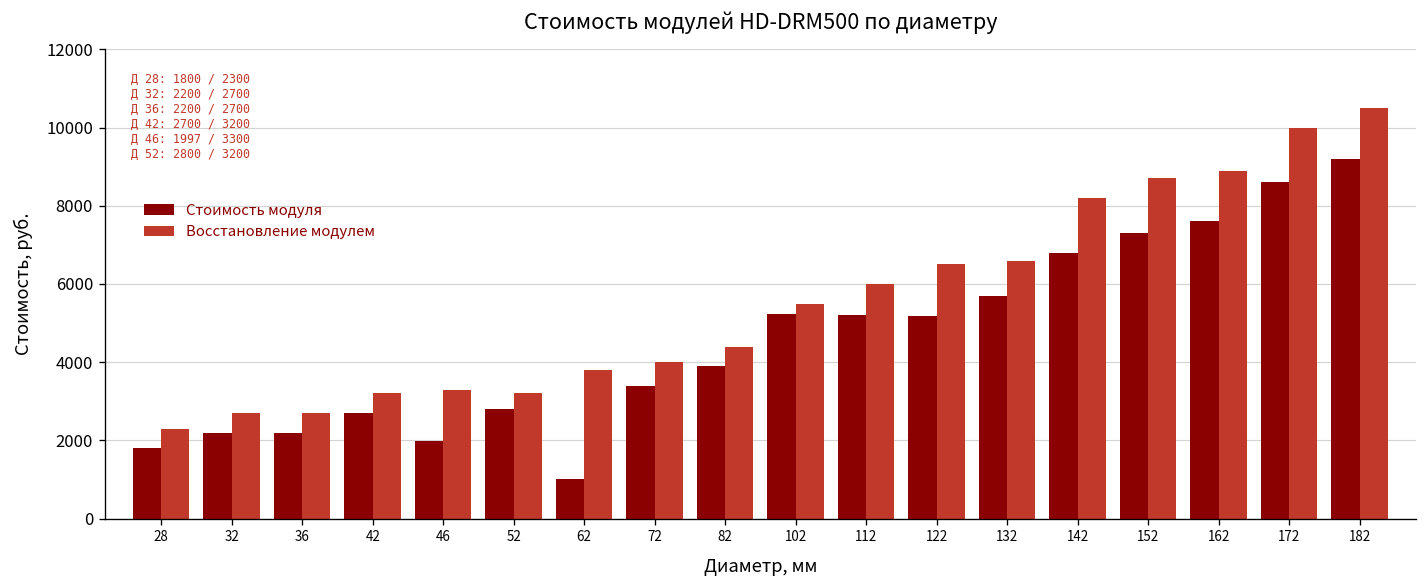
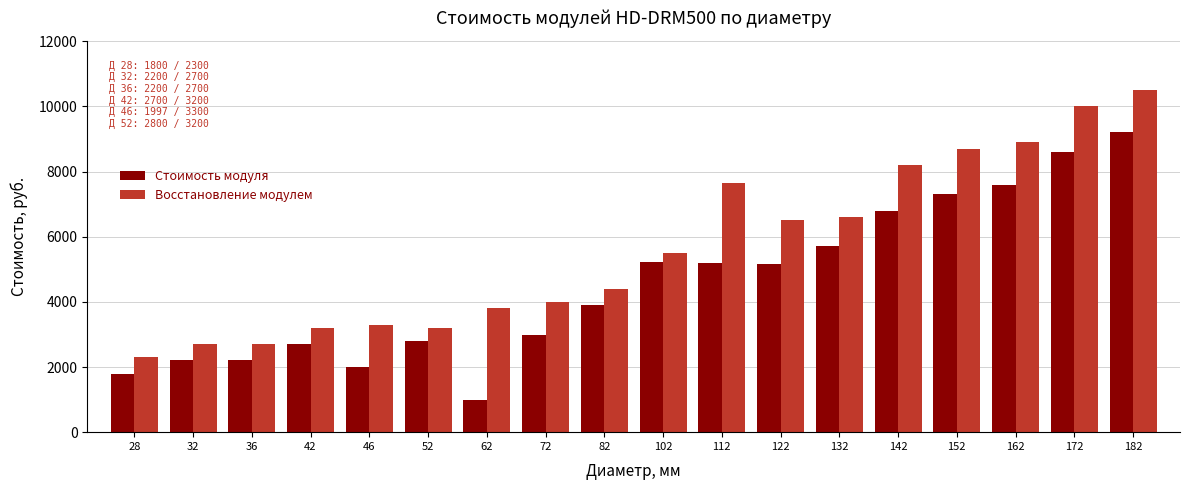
  {
    "Стоимость модуля": {
      "28": 1800,
      "32": 2200,
      "36": 2200,
      "42": 2700,
      "46": 2000,
      "52": 2800,
      "62": 1000,
-     "72": 3400,
+     "72": 3000,
      "82": 3900,
      "102": 5200,
      "112": 5200,
      "122": 5200,
      "132": 5700,
      "142": 6800,
      "152": 7300,
      "162": 7600,
      "172": 8600,
      "182": 9200
    },
    "Восстановление модулем": {
      "28": 2300,
      "32": 2700,
      "36": 2700,
      "42": 3200,
      "46": 3300,
      "52": 3200,
      "62": 3800,
      "72": 4000,
      "82": 4400,
      "102": 5500,
-     "112": 6000,
+     "112": 7700,
      "122": 6500,
      "132": 6600,
      "142": 8200,
      "152": 8700,
      "162": 8900,
      "172": 10000,
      "182": 10500
    }
  }
